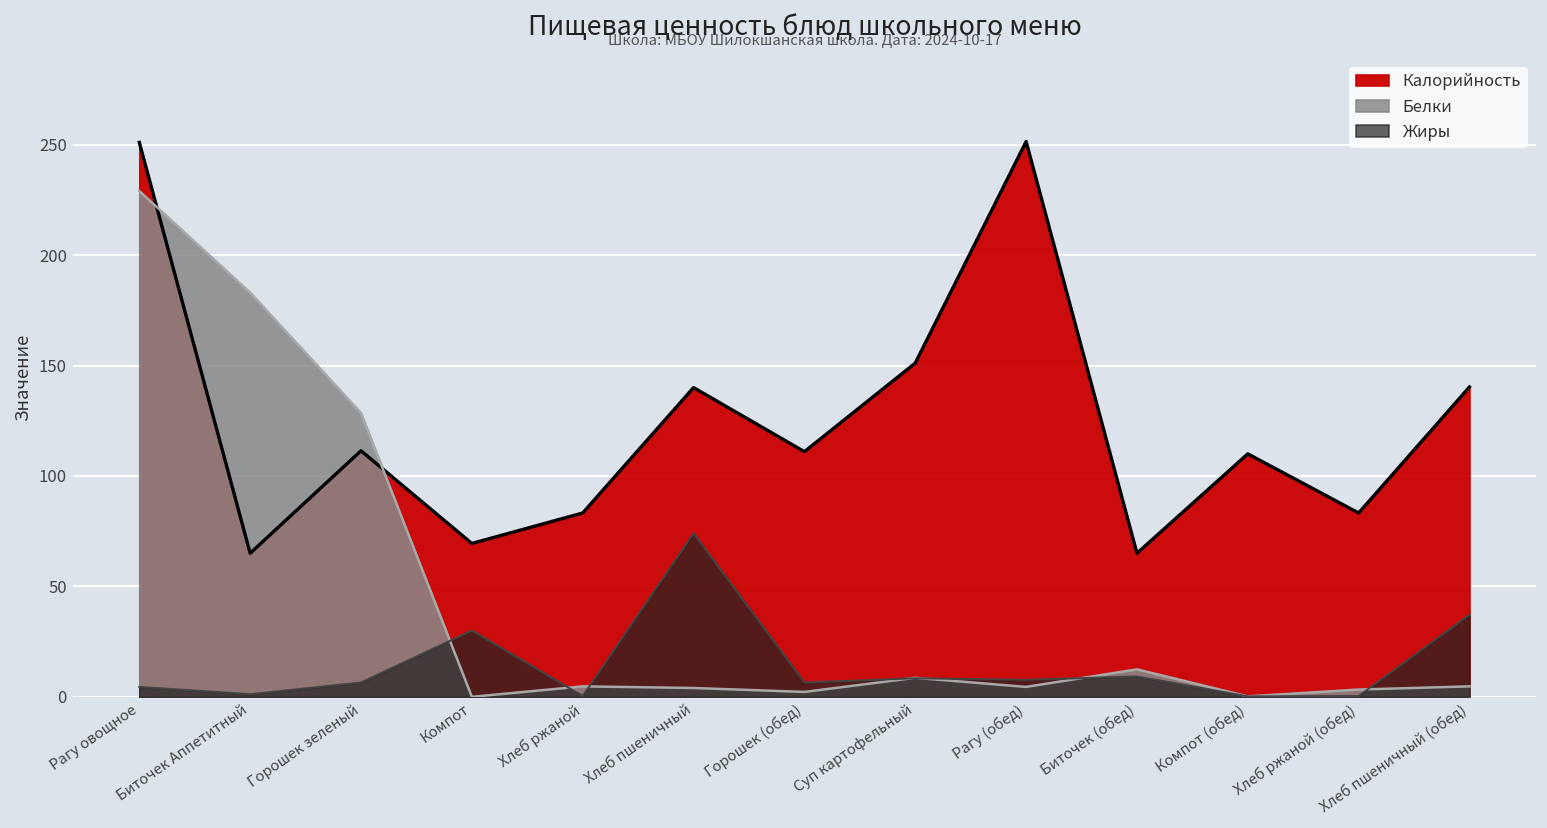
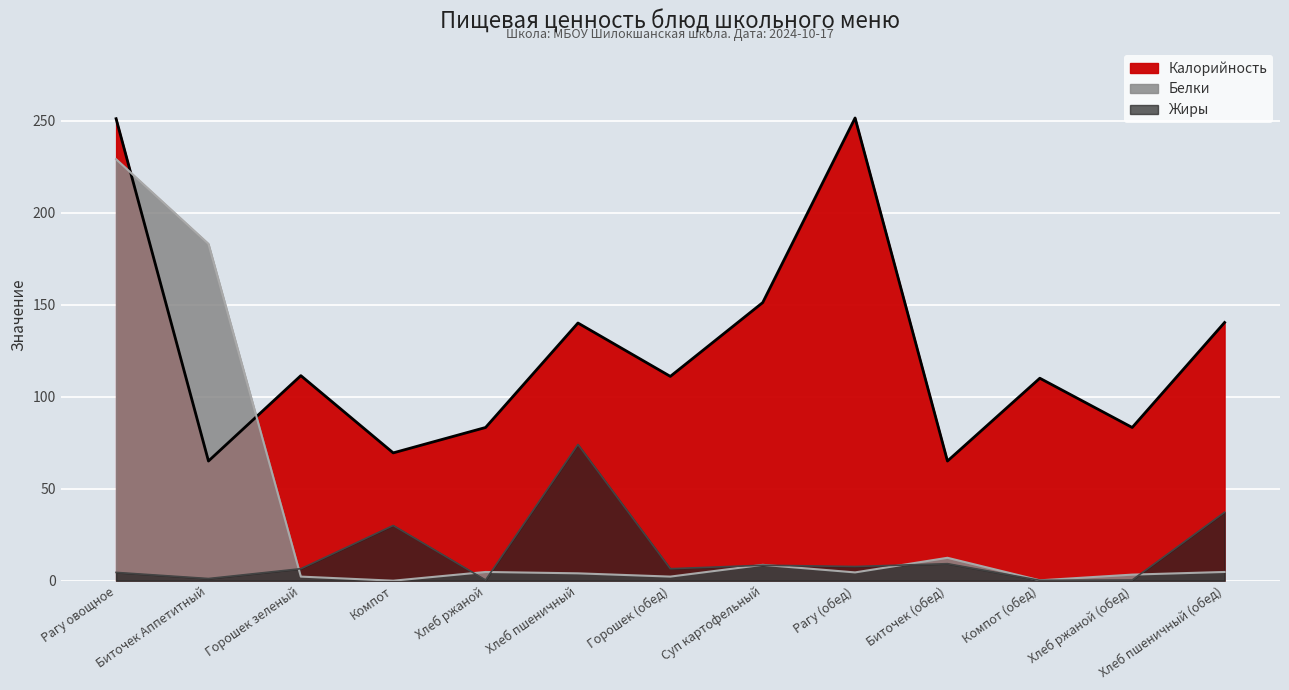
  {
    "Калорийность": {
      "Рагу овощное": 251,
      "Биточек Аппетитный": 65,
      "Горошек зеленый": 111,
      "Компот": 69,
      "Хлеб ржаной": 83,
      "Хлеб пшеничный": 140,
      "Горошек (обед)": 111,
      "Суп картофельный": 151,
      "Рагу (обед)": 251,
      "Биточек (обед)": 65,
      "Компот (обед)": 110,
      "Хлеб ржаной (обед)": 83,
      "Хлеб пшеничный (обед)": 140
    },
    "Белки": {
      "Рагу овощное": 229,
      "Биточек Аппетитный": 183,
-     "Горошек зеленый": 128,
+     "Горошек зеленый": 2,
      "Компот": 0,
      "Хлеб ржаной": 5,
      "Хлеб пшеничный": 4,
      "Горошек (обед)": 2,
      "Рагу (обед)": 5,
      "Биточек (обед)": 12,
      "Хлеб ржаной (обед)": 3,
      "Хлеб пшеничный (обед)": 5
    },
    "Жиры": {
      "Рагу овощное": 5,
      "Биточек Аппетитный": 1,
      "Горошек зеленый": 7,
      "Компот": 30,
      "Хлеб ржаной": 0,
      "Хлеб пшеничный": 74,
      "Горошек (обед)": 7,
      "Рагу (обед)": 8,
      "Биточек (обед)": 9,
      "Хлеб ржаной (обед)": 0,
      "Хлеб пшеничный (обед)": 37
    }
  }
